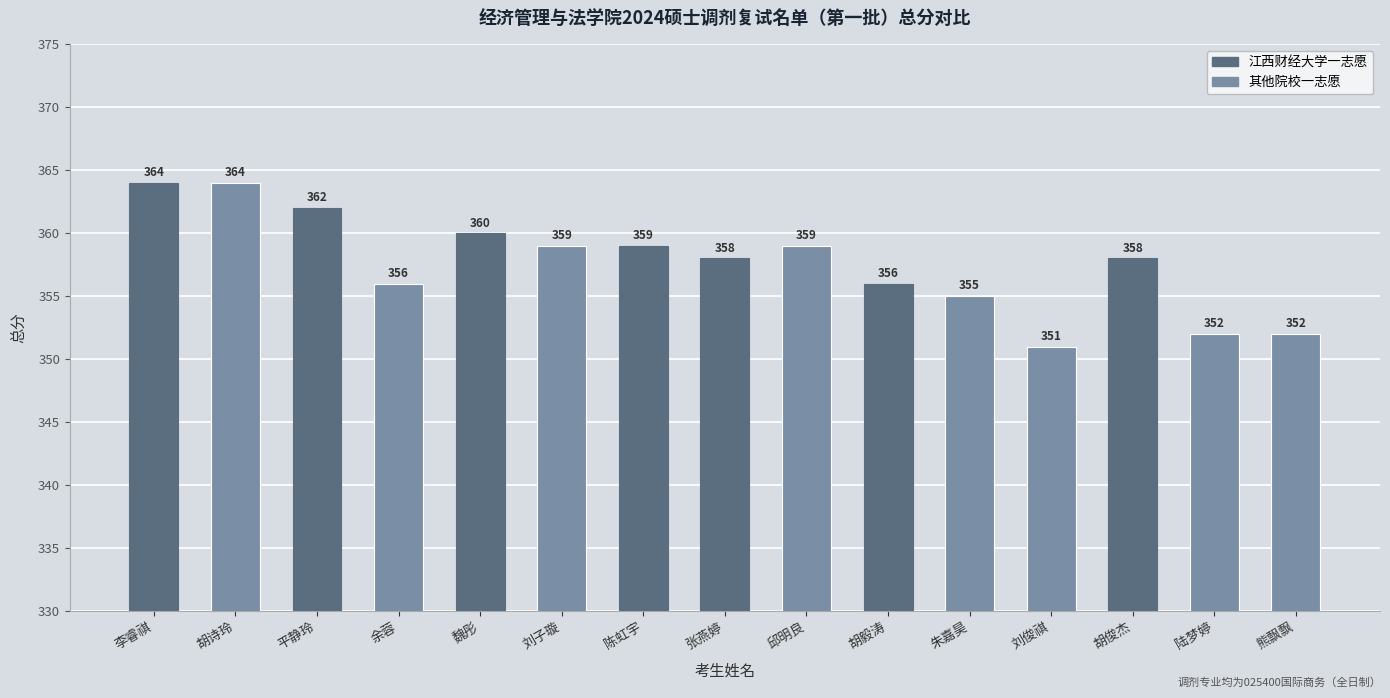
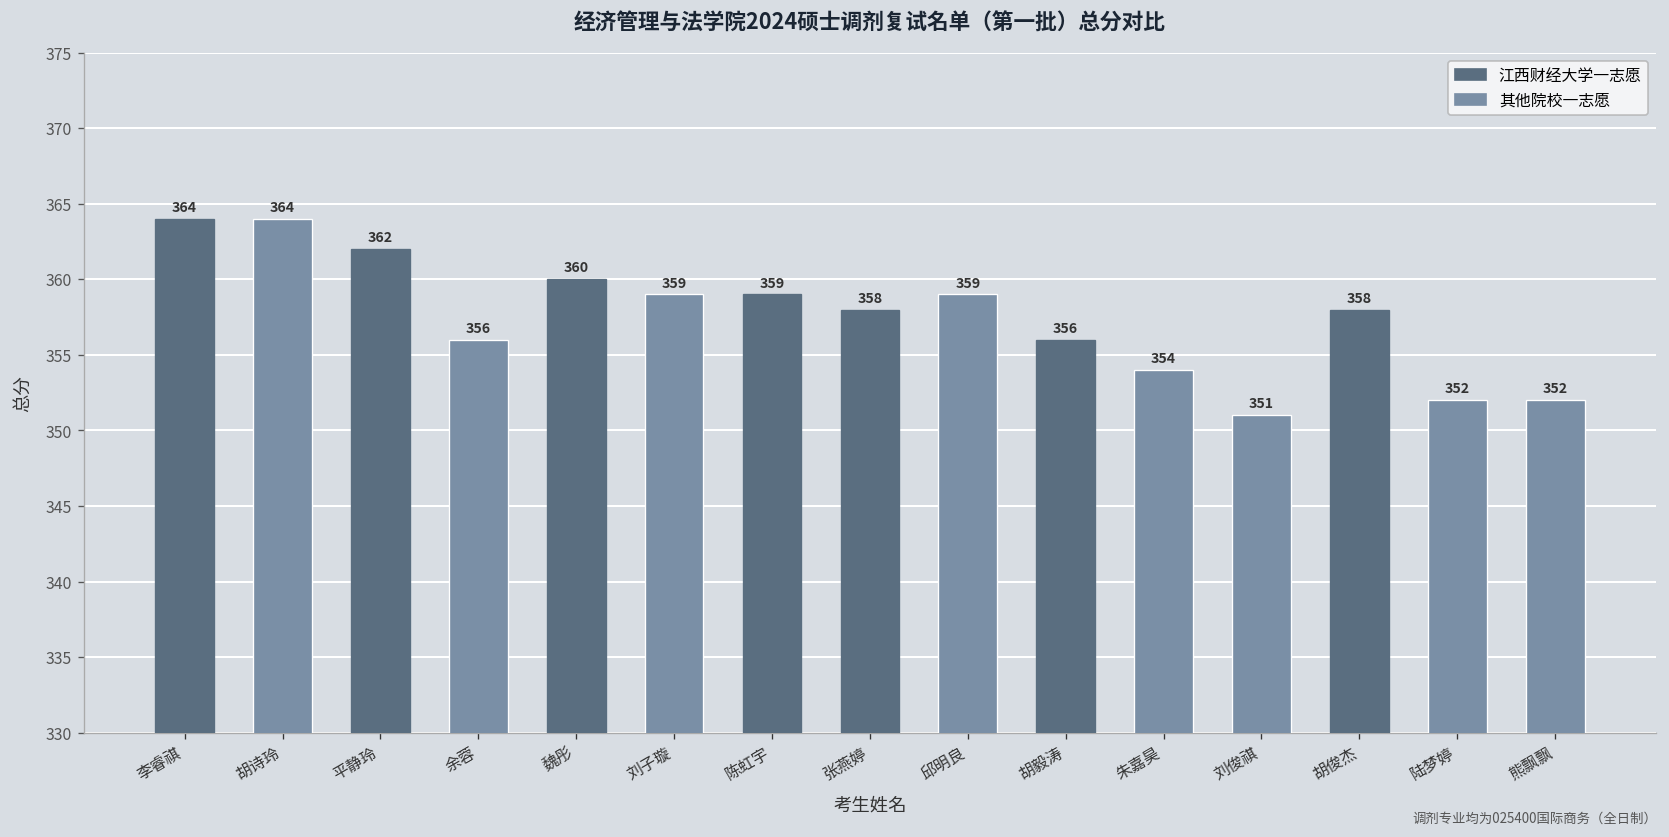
  {
    "李睿祺": 364,
    "胡诗玲": 364,
    "平静玲": 362,
    "余蓉": 356,
    "魏彤": 360,
    "刘子璇": 359,
    "陈虹宇": 359,
    "张燕婷": 358,
    "邱明良": 359,
    "胡毅涛": 356,
-   "朱嘉昊": 355,
+   "朱嘉昊": 354,
    "刘俊祺": 351,
    "胡俊杰": 358,
    "陆梦婷": 352,
    "熊飘飘": 352
  }
